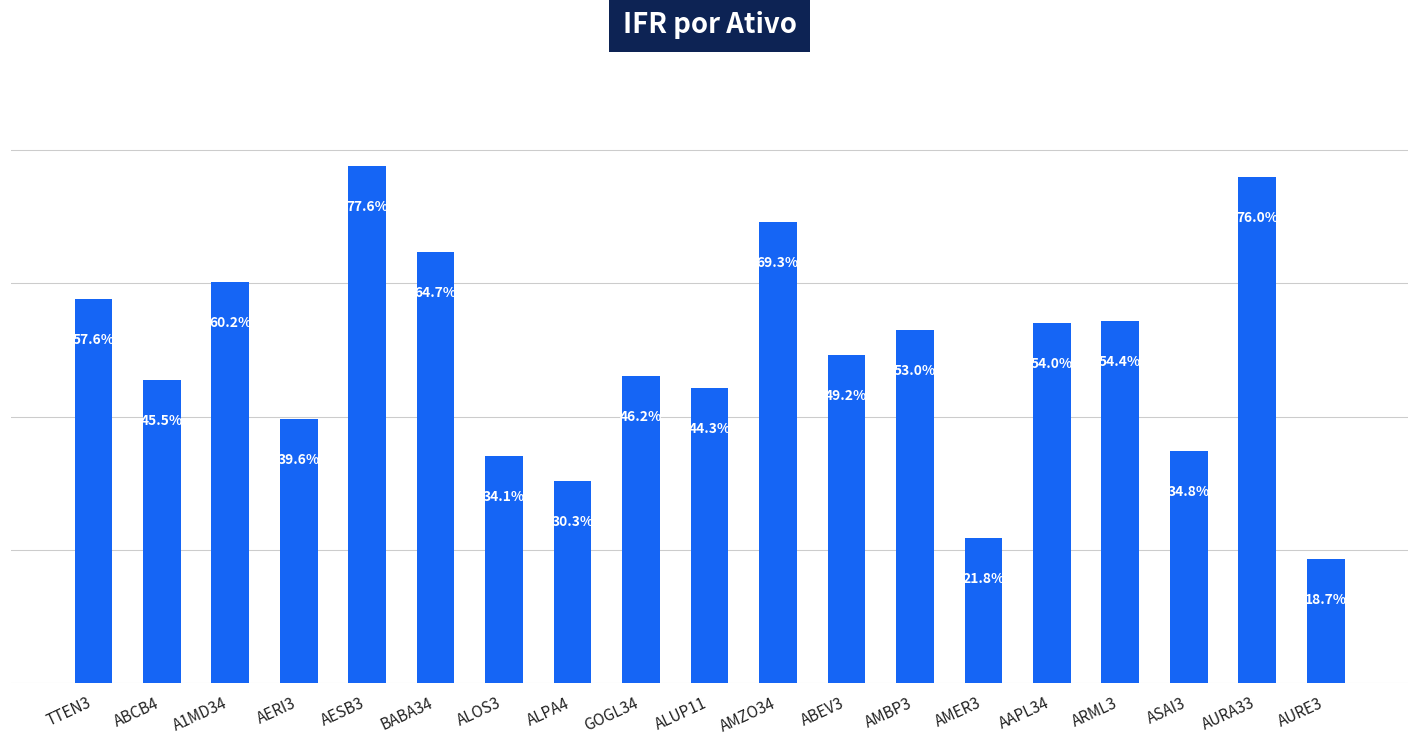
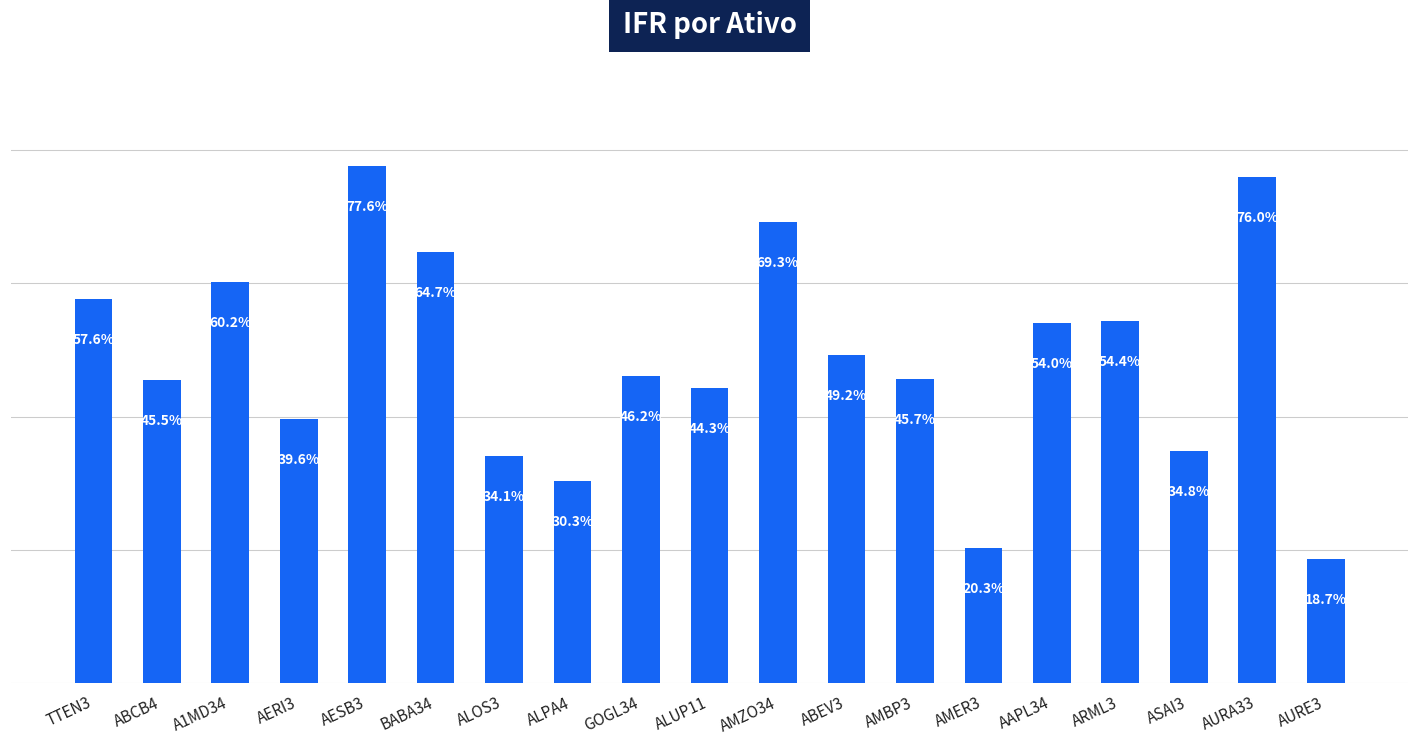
  {
    "TTEN3": "57.6%",
    "ABCB4": "45.5%",
    "A1MD34": "60.2%",
    "AERI3": "39.6%",
    "AESB3": "77.6%",
    "BABA34": "64.7%",
    "ALOS3": "34.1%",
    "ALPA4": "30.3%",
    "GOGL34": "46.2%",
    "ALUP11": "44.3%",
    "AMZO34": "69.3%",
    "ABEV3": "49.2%",
-   "AMBP3": "53.0%",
-   "AMER3": "21.8%",
+   "AMBP3": "45.7%",
+   "AMER3": "20.3%",
    "AAPL34": "54.0%",
    "ARML3": "54.4%",
    "ASAI3": "34.8%",
    "AURA33": "76.0%",
    "AURE3": "18.7%"
  }
